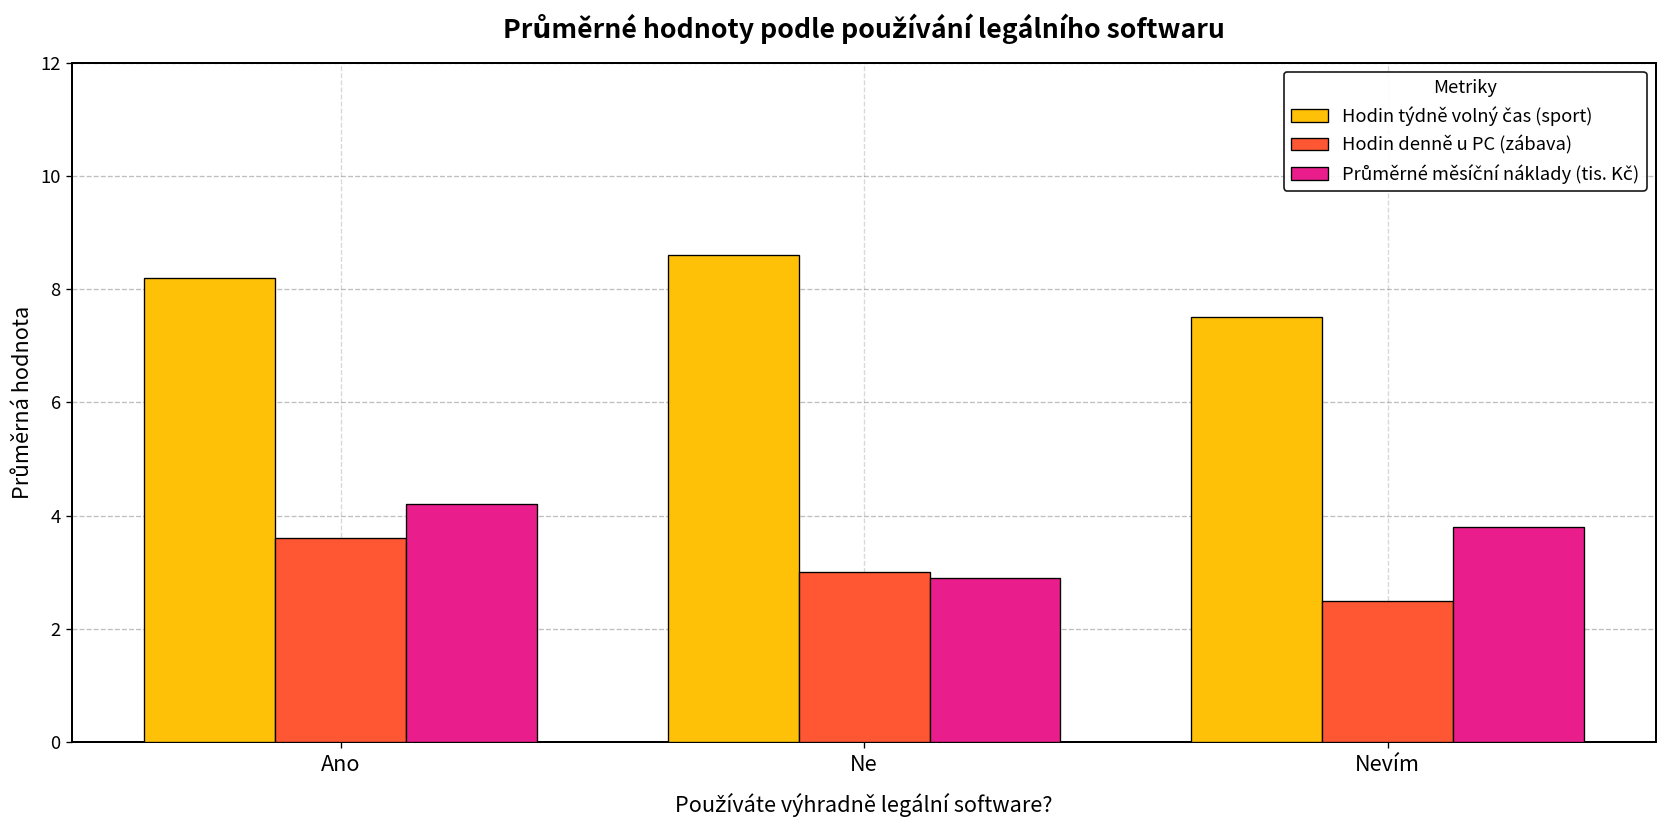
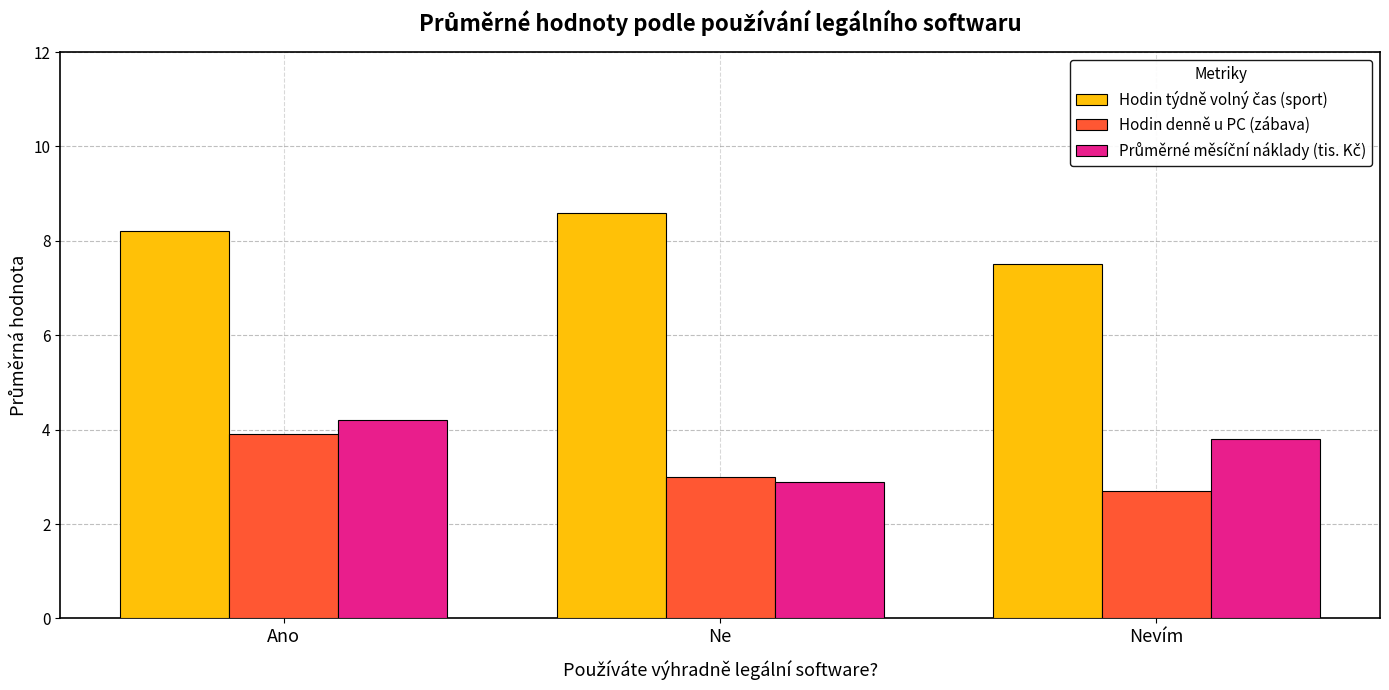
  {
    "Hodin týdně volný čas (sport)": {
      "Ano": 8.2,
      "Ne": 8.6,
      "Nevím": 7.5
    },
    "Hodin denně u PC (zábava)": {
-     "Ano": 3.6,
+     "Ano": 3.9,
      "Ne": 3.0,
-     "Nevím": 2.5
+     "Nevím": 2.7
    },
    "Průměrné měsíční náklady (tis. Kč)": {
      "Ano": 4.2,
      "Ne": 2.9,
      "Nevím": 3.8
    }
  }
